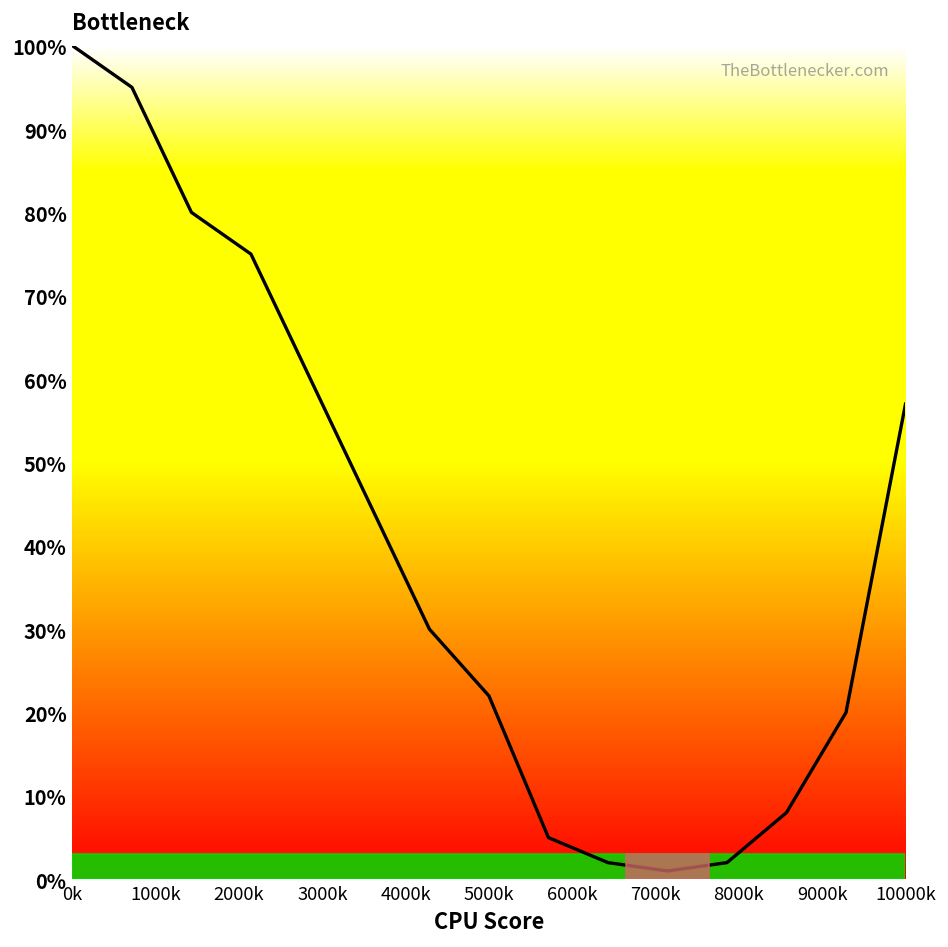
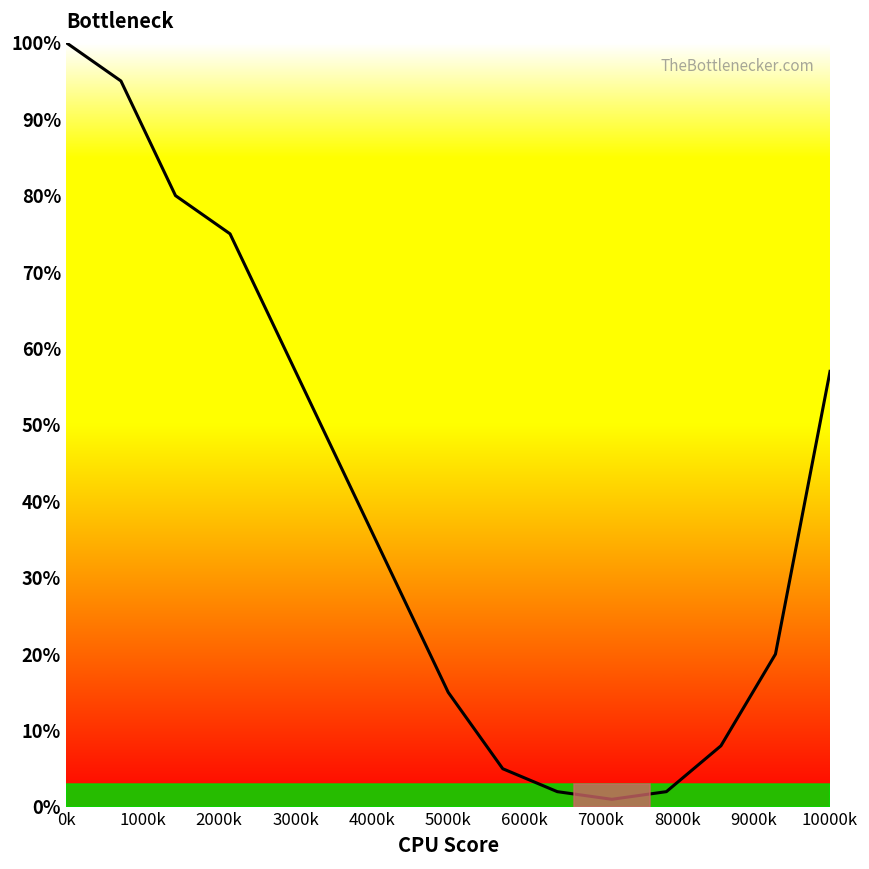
  {
    "0k": "100%",
-   "5000k": "22%",
+   "5000k": "15%",
    "10000k": "57%"
  }
